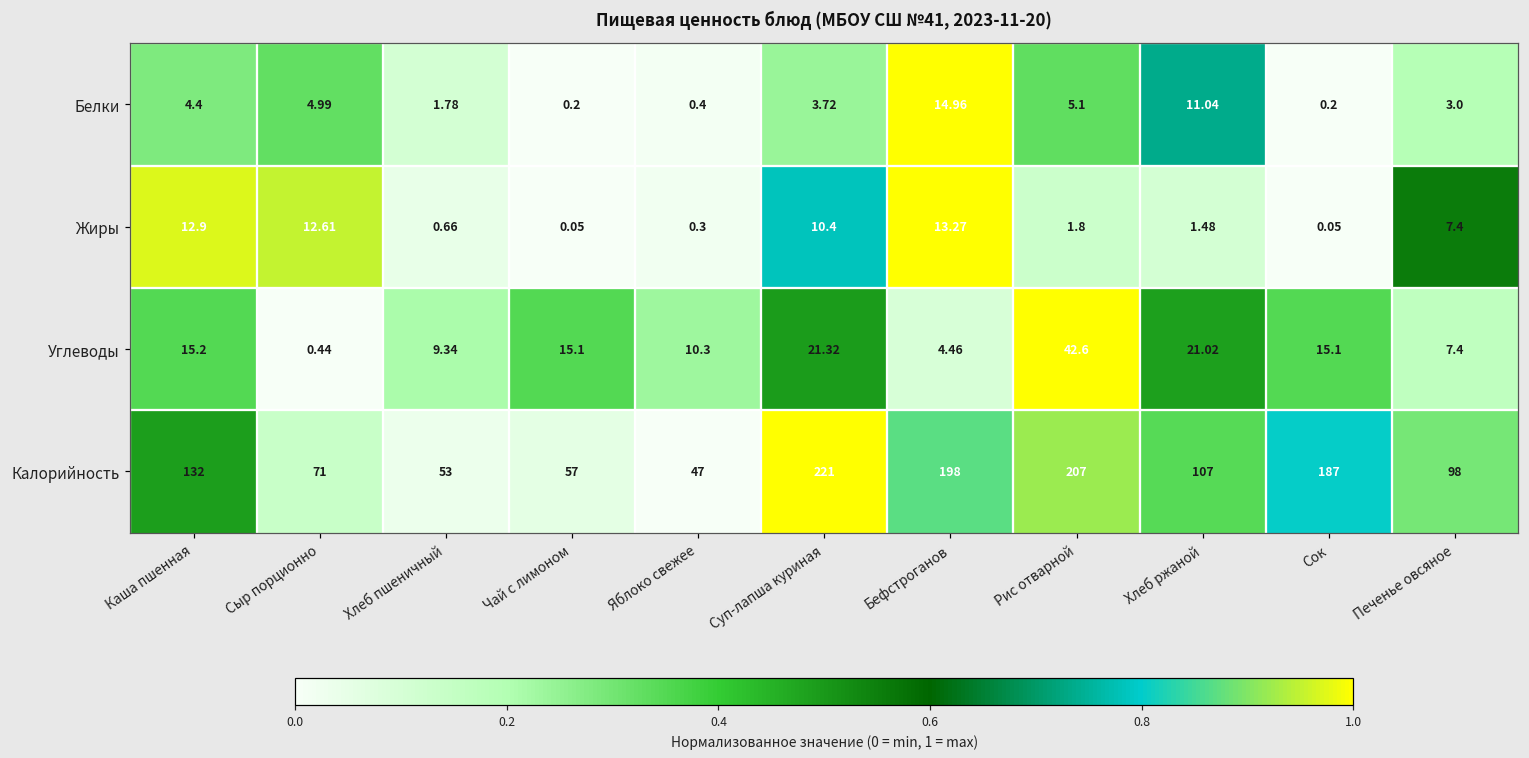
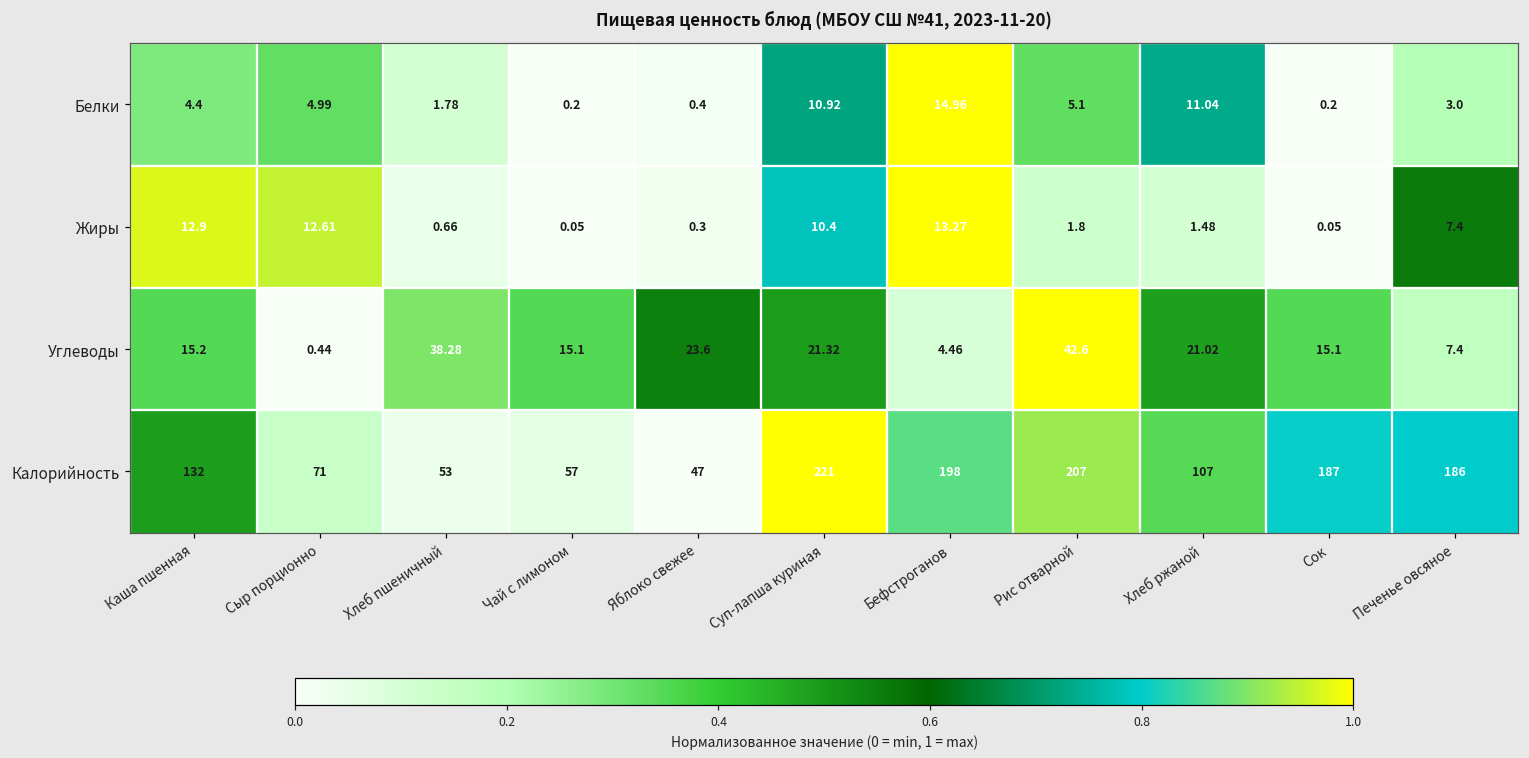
  {
    "Белки": {
      "Каша пшенная": 4.4,
      "Сыр порционно": 4.99,
      "Хлеб пшеничный": 1.78,
      "Чай с лимоном": 0.2,
      "Яблоко свежее": 0.4,
-     "Суп-лапша куриная": 3.72,
+     "Суп-лапша куриная": 10.92,
      "Бефстроганов": 14.96,
      "Рис отварной": 5.1,
      "Хлеб ржаной": 11.04,
      "Сок": 0.2,
      "Печенье овсяное": 3.0
    },
    "Жиры": {
      "Каша пшенная": 12.9,
      "Сыр порционно": 12.61,
      "Хлеб пшеничный": 0.66,
      "Чай с лимоном": 0.05,
      "Яблоко свежее": 0.3,
      "Суп-лапша куриная": 10.4,
      "Бефстроганов": 13.27,
      "Рис отварной": 1.8,
      "Хлеб ржаной": 1.48,
      "Сок": 0.05,
      "Печенье овсяное": 7.4
    },
    "Углеводы": {
      "Каша пшенная": 15.2,
      "Сыр порционно": 0.44,
-     "Хлеб пшеничный": 9.34,
+     "Хлеб пшеничный": 38.28,
      "Чай с лимоном": 15.1,
-     "Яблоко свежее": 10.3,
+     "Яблоко свежее": 23.6,
      "Суп-лапша куриная": 21.32,
      "Бефстроганов": 4.46,
      "Рис отварной": 42.6,
      "Хлеб ржаной": 21.02,
      "Сок": 15.1,
      "Печенье овсяное": 7.4
    },
    "Калорийность": {
      "Каша пшенная": 132,
      "Сыр порционно": 71,
      "Хлеб пшеничный": 53,
      "Чай с лимоном": 57,
      "Яблоко свежее": 47,
      "Суп-лапша куриная": 221,
      "Бефстроганов": 198,
      "Рис отварной": 207,
      "Хлеб ржаной": 107,
      "Сок": 187,
-     "Печенье овсяное": 98
+     "Печенье овсяное": 186
    }
  }
